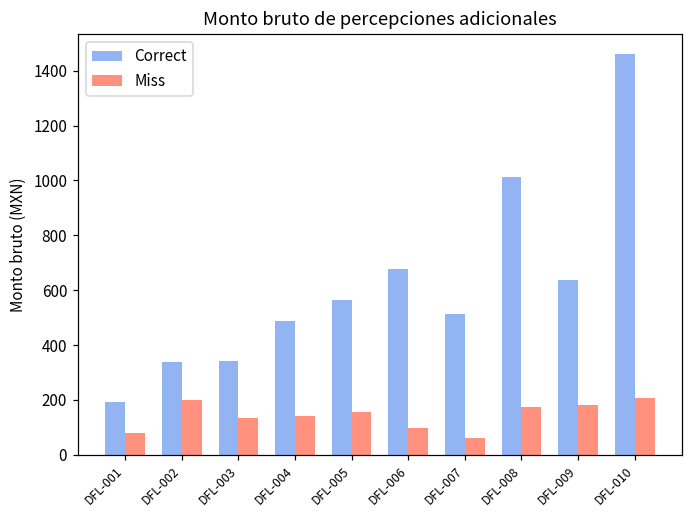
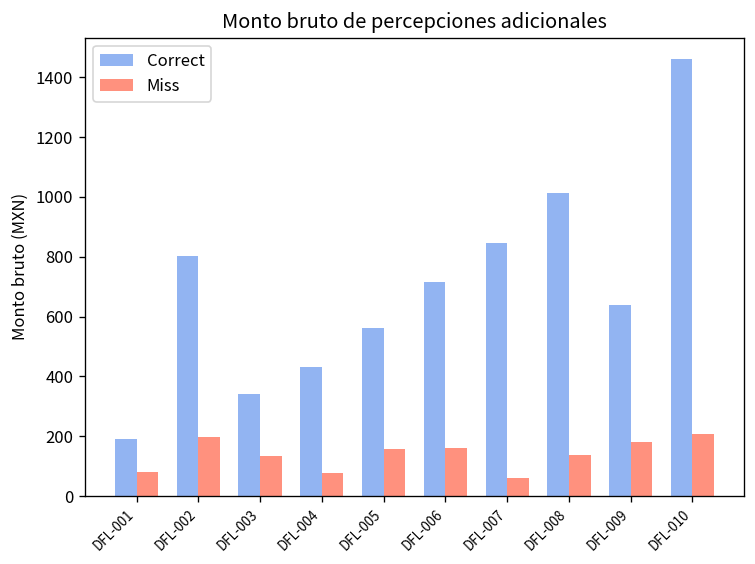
  {
    "Correct": {
      "DFL-001": 190,
-     "DFL-002": 340,
+     "DFL-002": 800,
      "DFL-003": 340,
-     "DFL-004": 490,
+     "DFL-004": 430,
      "DFL-005": 560,
-     "DFL-006": 680,
-     "DFL-007": 510,
+     "DFL-006": 720,
+     "DFL-007": 840,
      "DFL-008": 1010,
      "DFL-009": 640,
      "DFL-010": 1460
    },
    "Miss": {
      "DFL-001": 80,
      "DFL-002": 200,
      "DFL-003": 130,
-     "DFL-004": 140,
+     "DFL-004": 80,
      "DFL-005": 160,
-     "DFL-006": 100,
+     "DFL-006": 160,
      "DFL-007": 60,
-     "DFL-008": 170,
+     "DFL-008": 140,
      "DFL-009": 180,
      "DFL-010": 210
    }
  }
